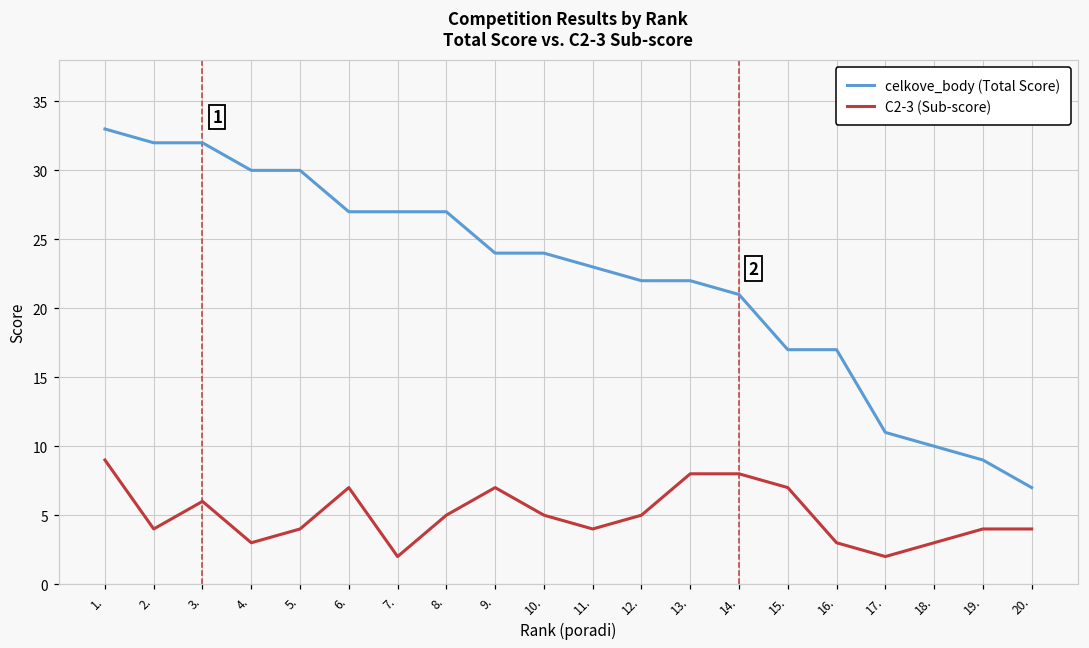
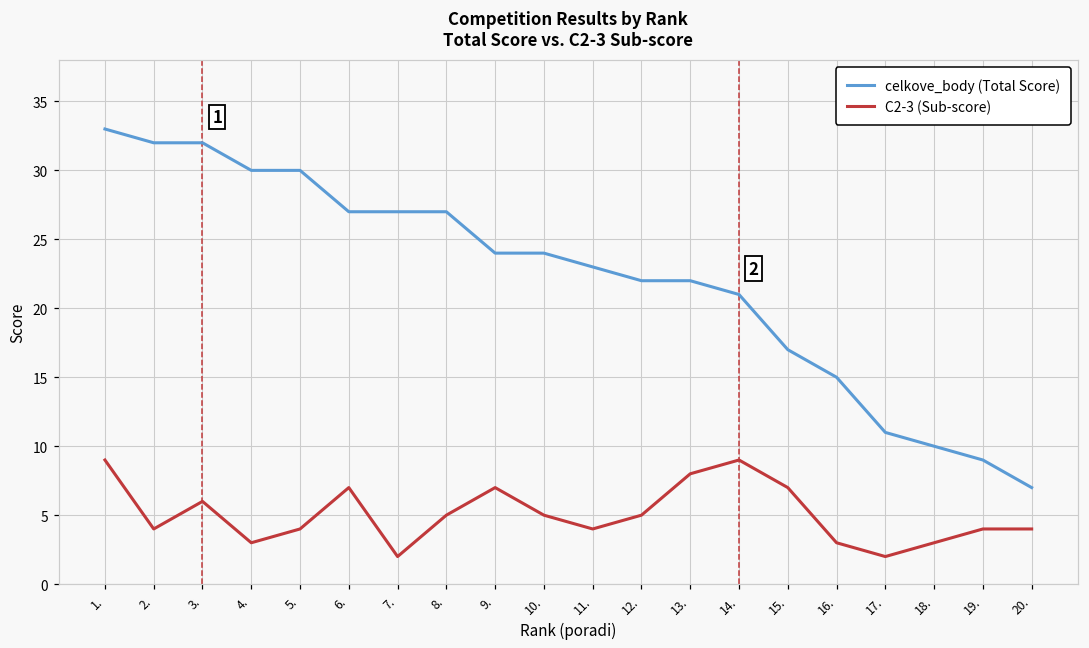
  {
    "celkove_body (Total Score)": {
      "1.": 33,
      "2.": 32,
      "4.": 30,
      "5.": 30,
      "6.": 27,
      "7.": 27,
      "8.": 27,
      "9.": 24,
      "10.": 24,
      "11.": 23,
      "12.": 22,
      "13.": 22,
      "15.": 17,
-     "16.": 17,
+     "16.": 15,
      "17.": 11,
      "18.": 10,
      "19.": 9,
      "20.": 7
    },
    "C2-3 (Sub-score)": {
      "1.": 9,
      "2.": 4,
      "3.": 6,
      "4.": 3,
      "5.": 4,
      "6.": 7,
      "7.": 2,
      "8.": 5,
      "9.": 7,
      "10.": 5,
      "11.": 4,
      "12.": 5,
      "13.": 8,
-     "14.": 8,
+     "14.": 9,
      "15.": 7,
      "16.": 3,
      "17.": 2,
      "18.": 3,
      "19.": 4,
      "20.": 4
    }
  }
